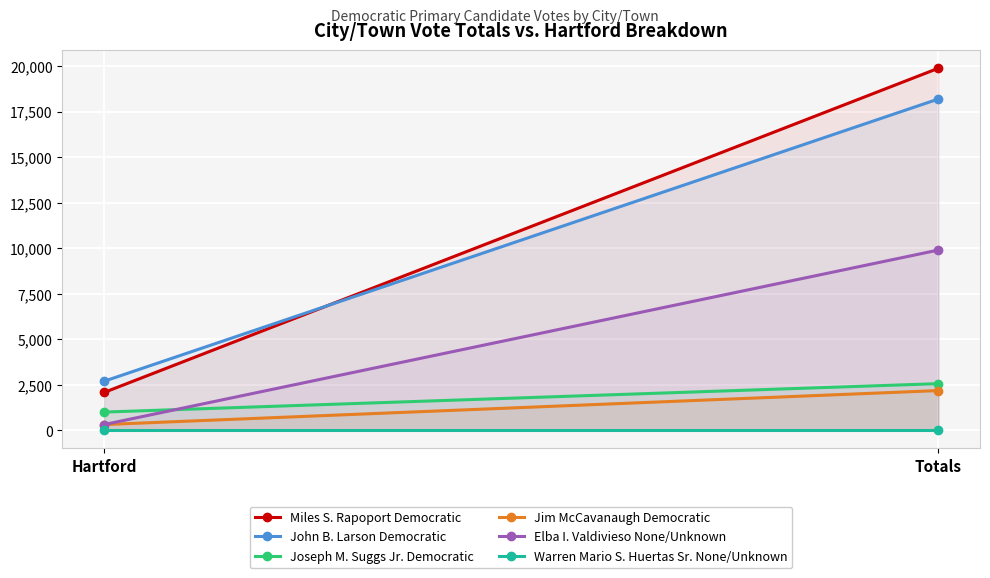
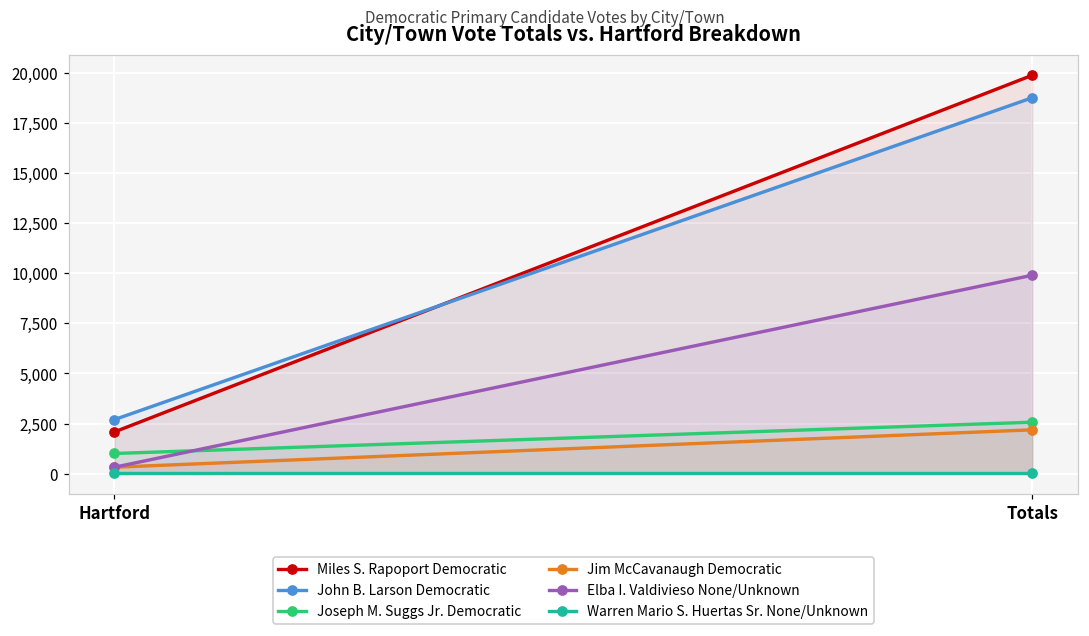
  {
    "Miles S. Rapoport Democratic": {
      "Hartford": "2,100",
      "Totals": "19,900"
    },
    "John B. Larson Democratic": {
      "Hartford": "2,700",
-     "Totals": "18,200"
+     "Totals": "18,800"
    },
    "Jim McCavanaugh Democratic": {
      "Totals": "2,200"
    },
    "Elba I. Valdivieso None/Unknown": {
      "Totals": "9,900"
    }
  }
